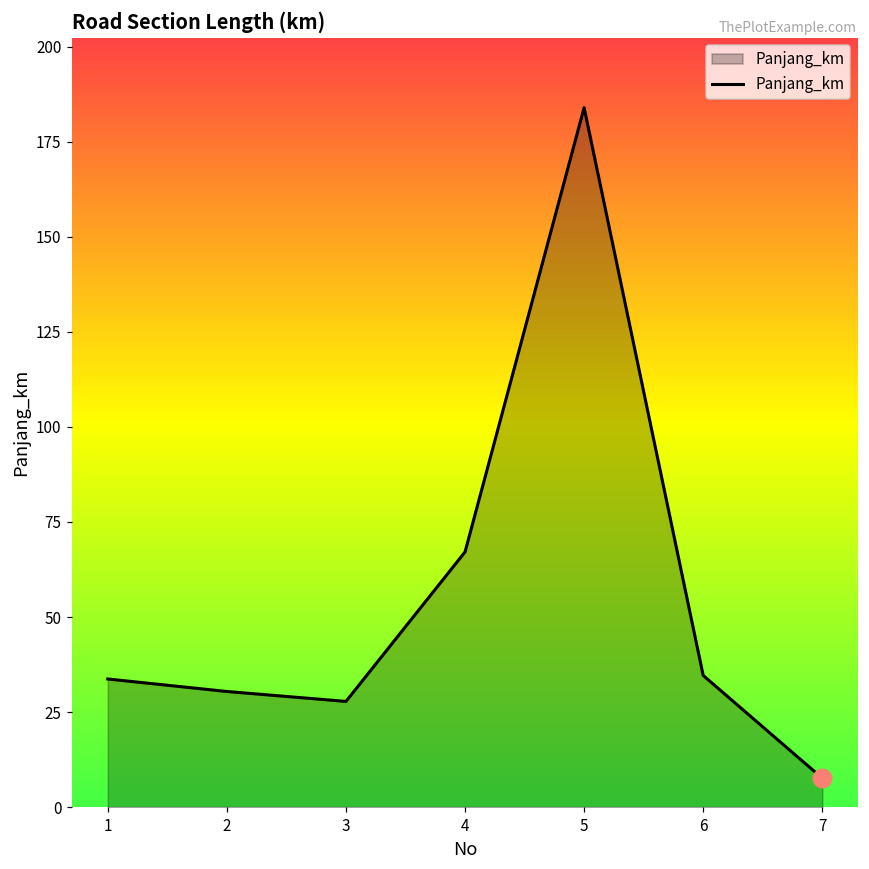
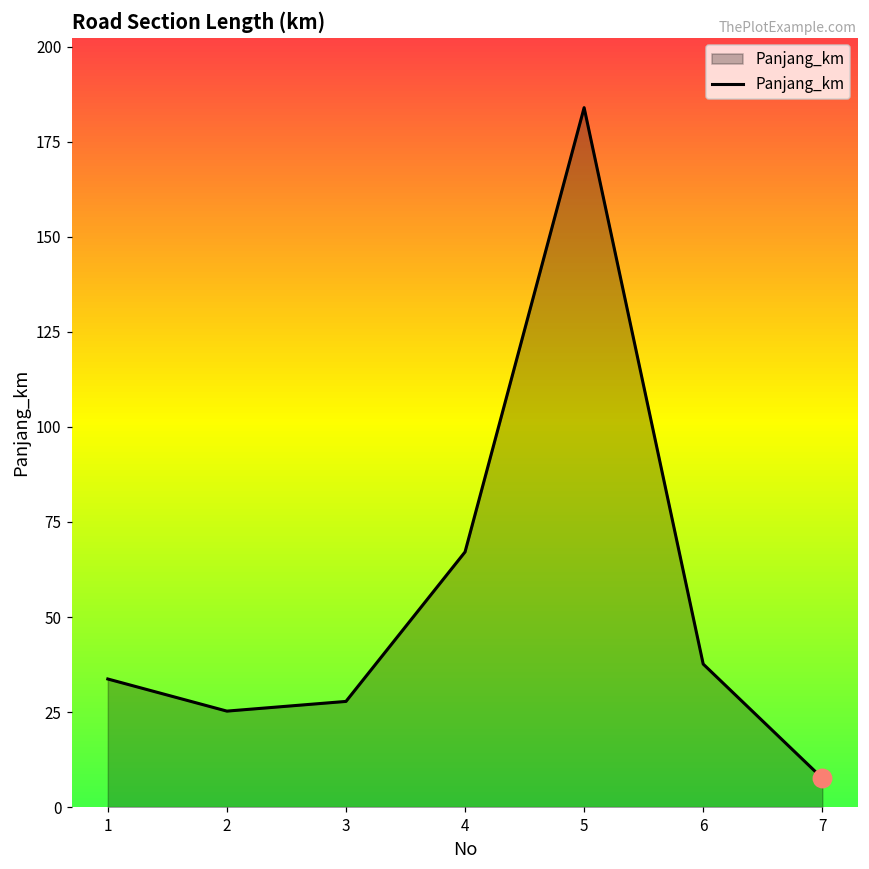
  {
    "Panjang_km": {
      "1": 34,
-     "2": 30,
+     "2": 25,
      "3": 28,
      "4": 67,
      "5": 184,
-     "6": 35
+     "6": 38
    }
  }
